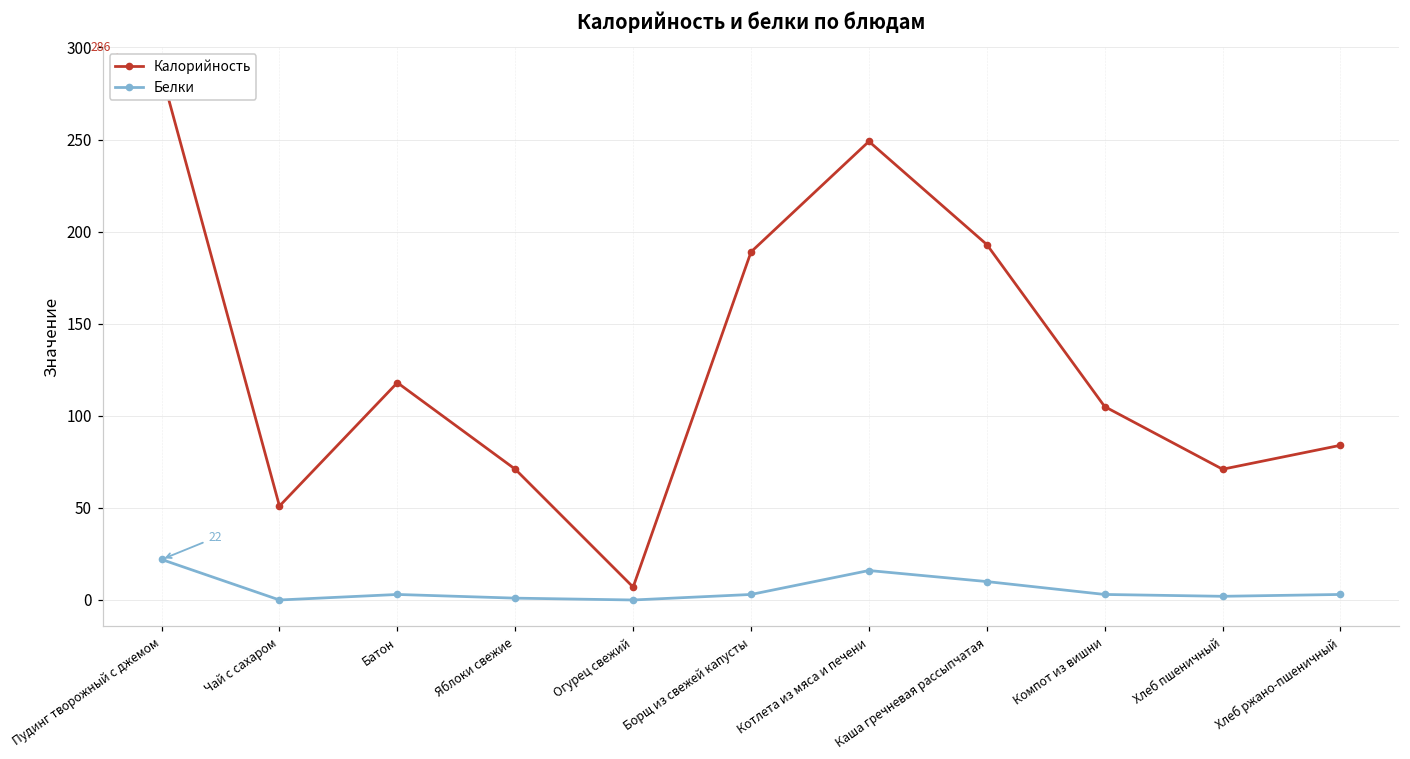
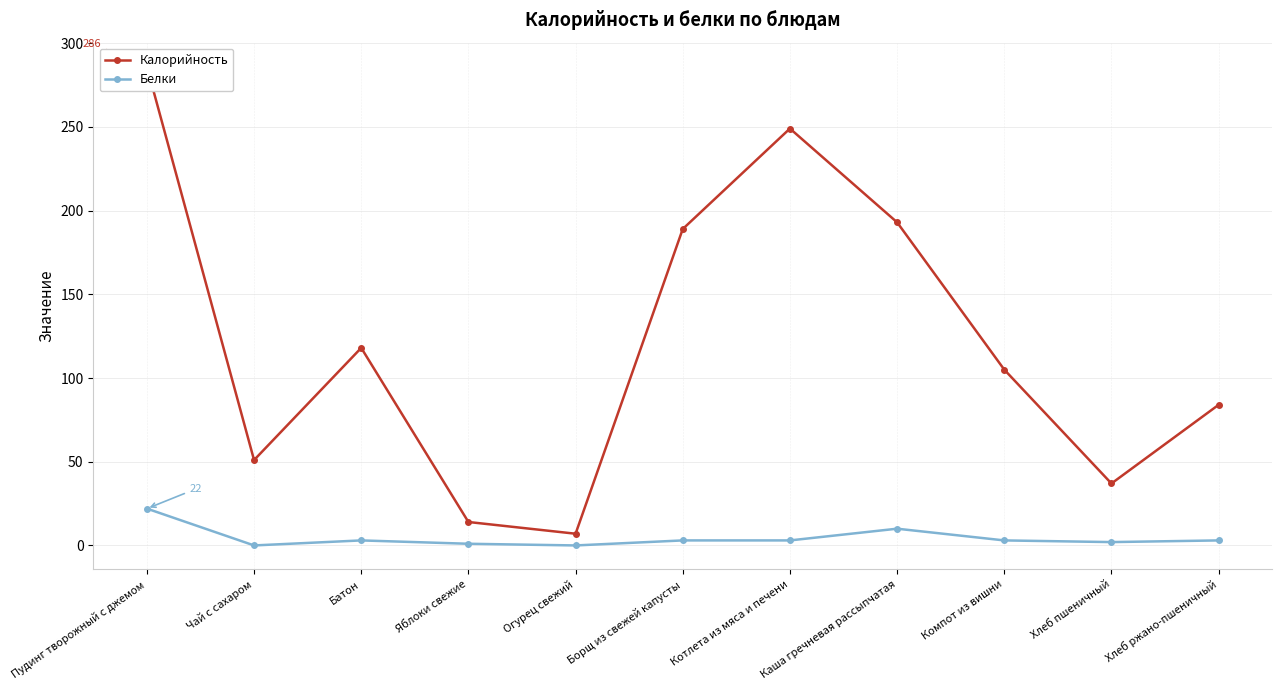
  {
    "Калорийность": {
      "Чай с сахаром": 51,
      "Батон": 118,
-     "Яблоки свежие": 71,
+     "Яблоки свежие": 14,
      "Огурец свежий": 7,
      "Борщ из свежей капусты": 189,
      "Котлета из мяса и печени": 249,
      "Каша гречневая рассыпчатая": 193,
      "Компот из вишни": 105,
-     "Хлеб пшеничный": 71,
+     "Хлеб пшеничный": 37,
      "Хлеб ржано-пшеничный": 84
    },
    "Белки": {
      "Чай с сахаром": 0,
      "Батон": 3,
      "Яблоки свежие": 1,
      "Огурец свежий": 0,
      "Борщ из свежей капусты": 3,
-     "Котлета из мяса и печени": 16,
+     "Котлета из мяса и печени": 3,
      "Каша гречневая рассыпчатая": 10,
      "Компот из вишни": 3,
      "Хлеб пшеничный": 2,
      "Хлеб ржано-пшеничный": 3
    }
  }
